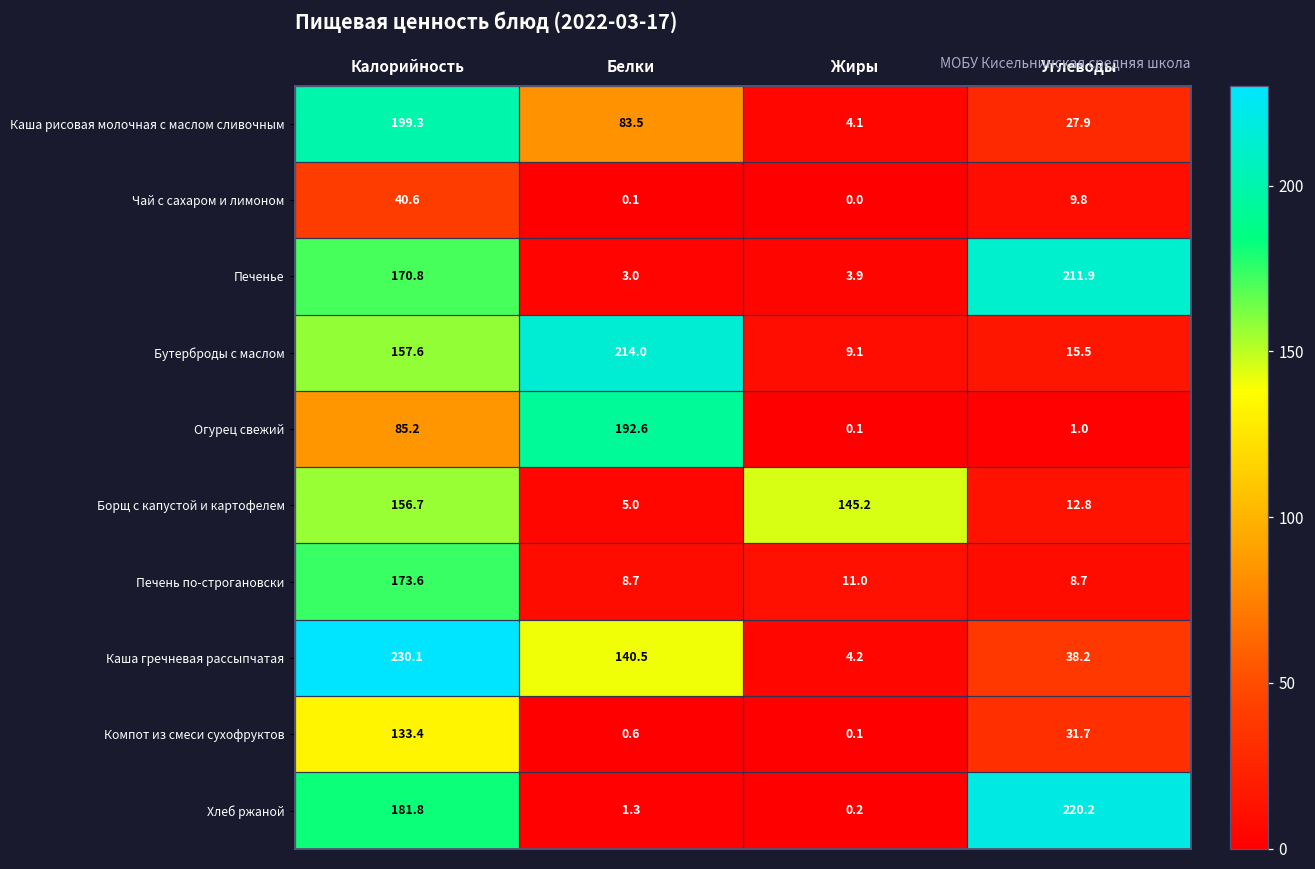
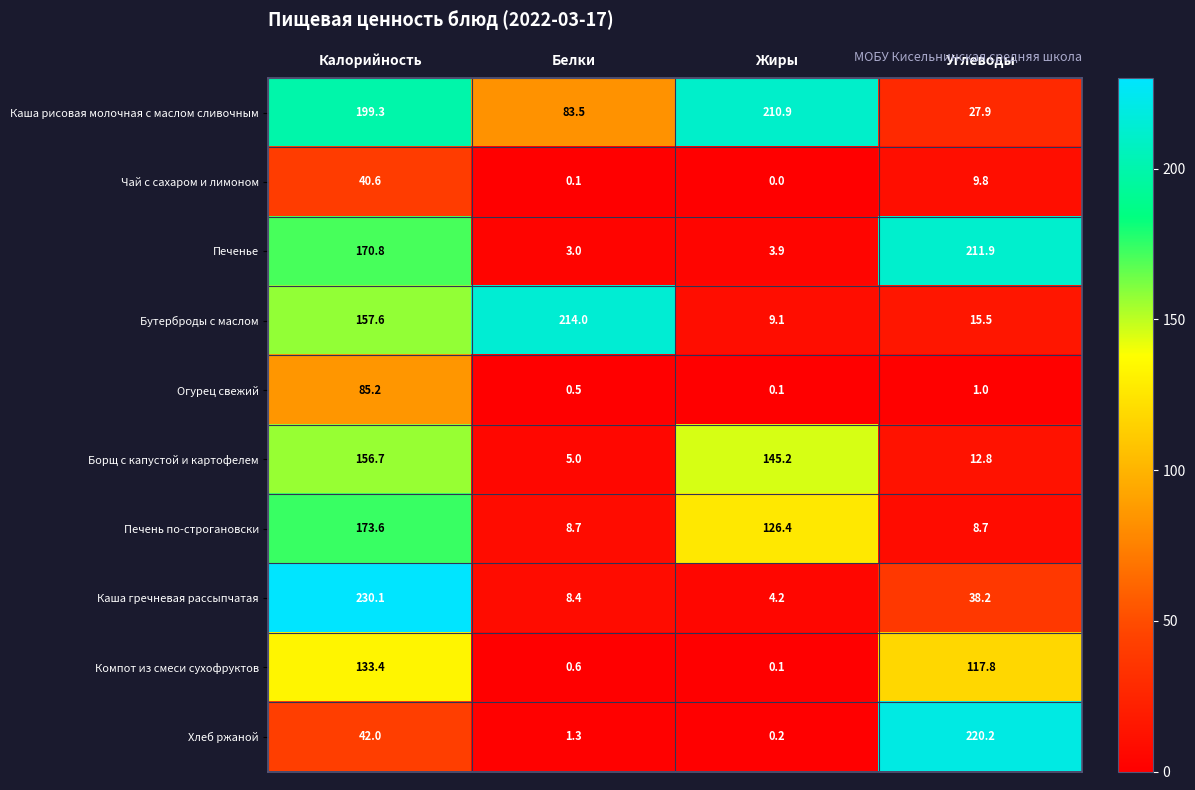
  {
    "Каша рисовая молочная с маслом сливочным": {
      "Калорийность": 199.3,
      "Белки": 83.5,
-     "Жиры": 4.1,
+     "Жиры": 210.9,
      "Углеводы": 27.9
    },
    "Чай с сахаром и лимоном": {
      "Калорийность": 40.6,
      "Белки": 0.1,
      "Жиры": 0.0,
      "Углеводы": 9.8
    },
    "Печенье": {
      "Калорийность": 170.8,
      "Белки": 3.0,
      "Жиры": 3.9,
      "Углеводы": 211.9
    },
    "Бутерброды с маслом": {
      "Калорийность": 157.6,
      "Белки": 214.0,
      "Жиры": 9.1,
      "Углеводы": 15.5
    },
    "Огурец свежий": {
      "Калорийность": 85.2,
-     "Белки": 192.6,
+     "Белки": 0.5,
      "Жиры": 0.1,
      "Углеводы": 1.0
    },
    "Борщ с капустой и картофелем": {
      "Калорийность": 156.7,
      "Белки": 5.0,
      "Жиры": 145.2,
      "Углеводы": 12.8
    },
    "Печень по-строгановски": {
      "Калорийность": 173.6,
      "Белки": 8.7,
-     "Жиры": 11.0,
+     "Жиры": 126.4,
      "Углеводы": 8.7
    },
    "Каша гречневая рассыпчатая": {
      "Калорийность": 230.1,
-     "Белки": 140.5,
+     "Белки": 8.4,
      "Жиры": 4.2,
      "Углеводы": 38.2
    },
    "Компот из смеси сухофруктов": {
      "Калорийность": 133.4,
      "Белки": 0.6,
      "Жиры": 0.1,
-     "Углеводы": 31.7
+     "Углеводы": 117.8
    },
    "Хлеб ржаной": {
-     "Калорийность": 181.8,
+     "Калорийность": 42.0,
      "Белки": 1.3,
      "Жиры": 0.2,
      "Углеводы": 220.2
    }
  }
